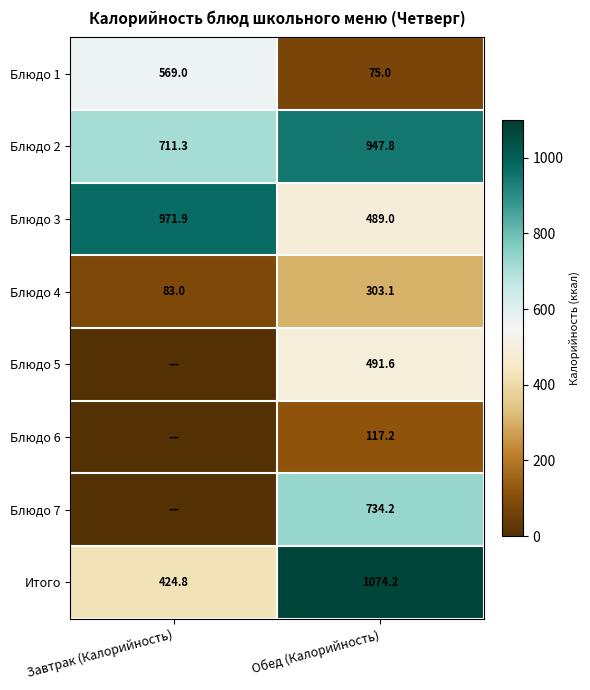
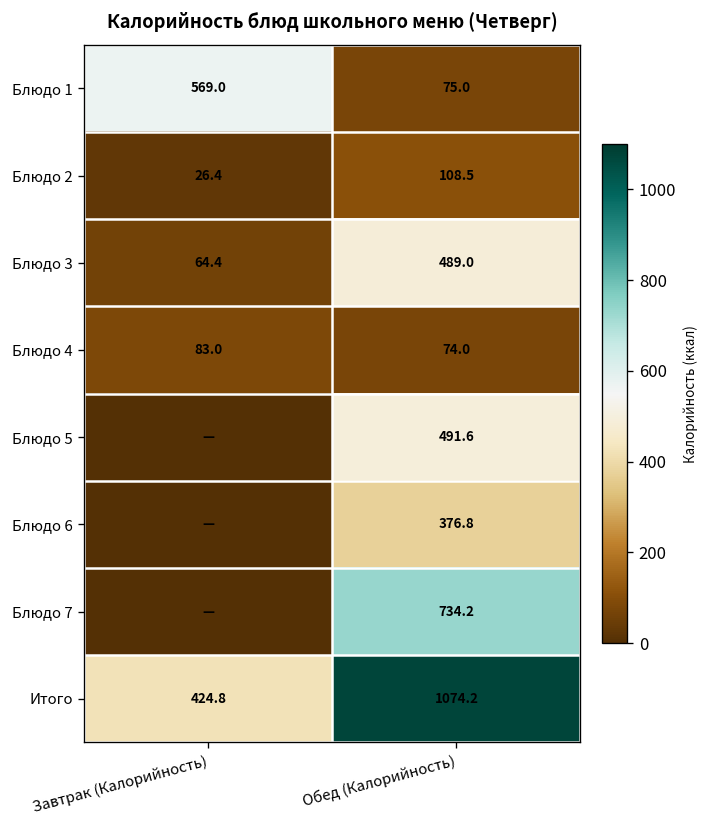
  {
    "Блюдо 1": {
      "Завтрак (Калорийность)": 569.0,
      "Обед (Калорийность)": 75.0
    },
    "Блюдо 2": {
-     "Завтрак (Калорийность)": 711.3,
-     "Обед (Калорийность)": 947.8
+     "Завтрак (Калорийность)": 26.4,
+     "Обед (Калорийность)": 108.5
    },
    "Блюдо 3": {
-     "Завтрак (Калорийность)": 971.9,
+     "Завтрак (Калорийность)": 64.4,
      "Обед (Калорийность)": 489.0
    },
    "Блюдо 4": {
      "Завтрак (Калорийность)": 83.0,
-     "Обед (Калорийность)": 303.1
+     "Обед (Калорийность)": 74.0
    },
    "Блюдо 5": {
      "Обед (Калорийность)": 491.6
    },
    "Блюдо 6": {
-     "Обед (Калорийность)": 117.2
+     "Обед (Калорийность)": 376.8
    },
    "Блюдо 7": {
      "Обед (Калорийность)": 734.2
    },
    "Итого": {
      "Завтрак (Калорийность)": 424.8,
      "Обед (Калорийность)": 1074.2
    }
  }
